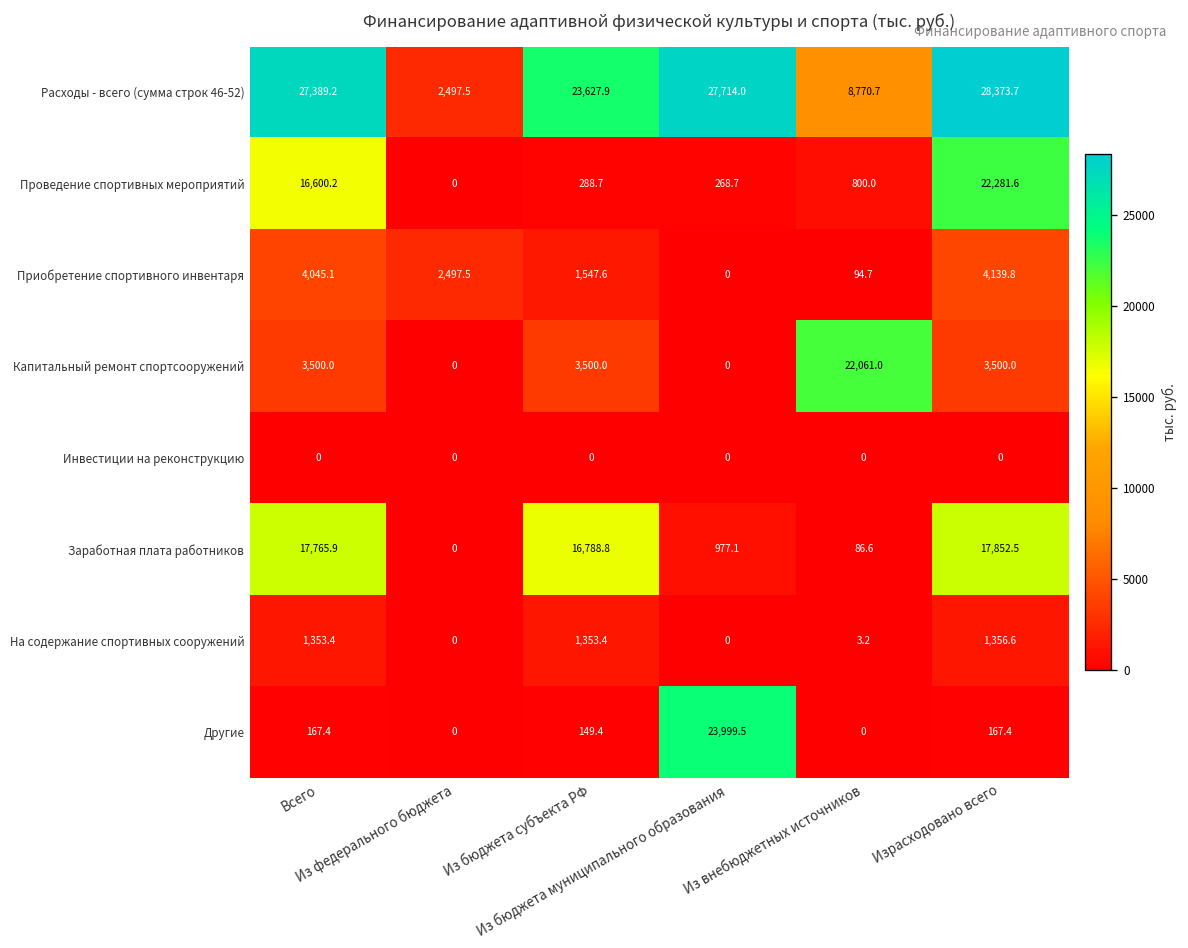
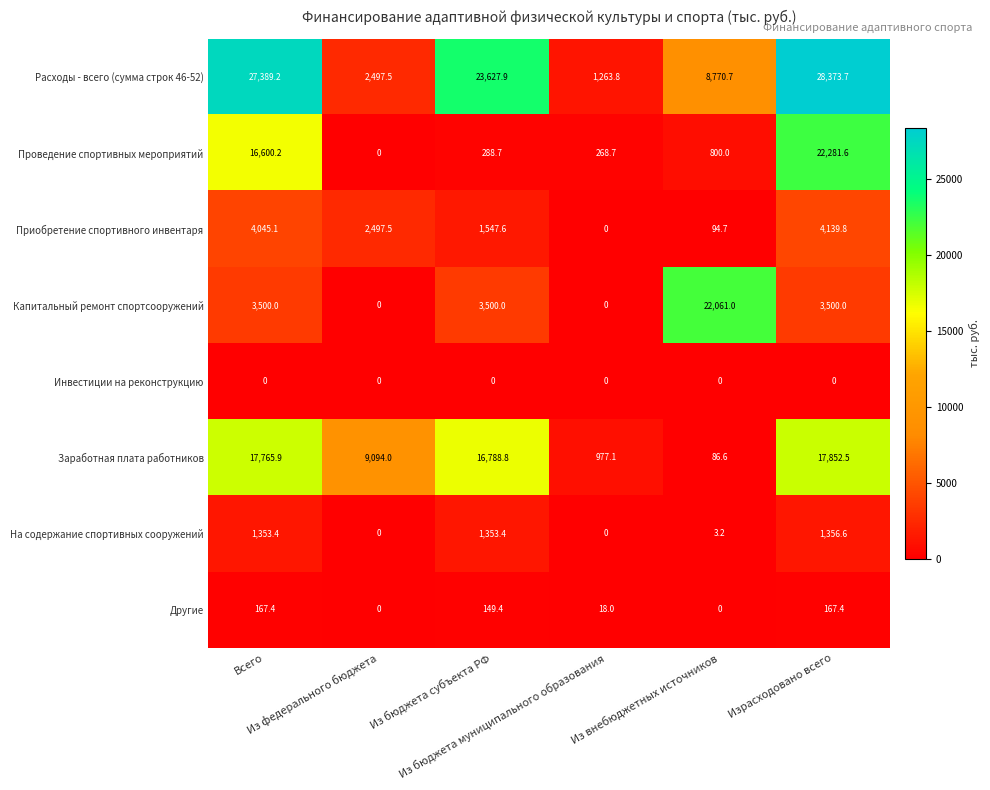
  {
    "Расходы - всего (сумма строк 46-52)": {
      "Всего": "27,389.2",
      "Из федерального бюджета": "2,497.5",
      "Из бюджета субъекта РФ": "23,627.9",
-     "Из бюджета муниципального образования": "27,714.0",
+     "Из бюджета муниципального образования": "1,263.8",
      "Из внебюджетных источников": "8,770.7",
      "Израсходовано всего": "28,373.7"
    },
    "Проведение спортивных мероприятий": {
      "Всего": "16,600.2",
      "Из федерального бюджета": "0",
      "Из бюджета субъекта РФ": "288.7",
      "Из бюджета муниципального образования": "268.7",
      "Из внебюджетных источников": "800.0",
      "Израсходовано всего": "22,281.6"
    },
    "Приобретение спортивного инвентаря": {
      "Всего": "4,045.1",
      "Из федерального бюджета": "2,497.5",
      "Из бюджета субъекта РФ": "1,547.6",
      "Из бюджета муниципального образования": "0",
      "Из внебюджетных источников": "94.7",
      "Израсходовано всего": "4,139.8"
    },
    "Капитальный ремонт спортсооружений": {
      "Всего": "3,500.0",
      "Из федерального бюджета": "0",
      "Из бюджета субъекта РФ": "3,500.0",
      "Из бюджета муниципального образования": "0",
      "Из внебюджетных источников": "22,061.0",
      "Израсходовано всего": "3,500.0"
    },
    "Инвестиции на реконструкцию": {
      "Всего": "0",
      "Из федерального бюджета": "0",
      "Из бюджета субъекта РФ": "0",
      "Из бюджета муниципального образования": "0",
      "Из внебюджетных источников": "0",
      "Израсходовано всего": "0"
    },
    "Заработная плата работников": {
      "Всего": "17,765.9",
-     "Из федерального бюджета": "0",
+     "Из федерального бюджета": "9,094.0",
      "Из бюджета субъекта РФ": "16,788.8",
      "Из бюджета муниципального образования": "977.1",
      "Из внебюджетных источников": "86.6",
      "Израсходовано всего": "17,852.5"
    },
    "На содержание спортивных сооружений": {
      "Всего": "1,353.4",
      "Из федерального бюджета": "0",
      "Из бюджета субъекта РФ": "1,353.4",
      "Из бюджета муниципального образования": "0",
      "Из внебюджетных источников": "3.2",
      "Израсходовано всего": "1,356.6"
    },
    "Другие": {
      "Всего": "167.4",
      "Из федерального бюджета": "0",
      "Из бюджета субъекта РФ": "149.4",
-     "Из бюджета муниципального образования": "23,999.5",
+     "Из бюджета муниципального образования": "18.0",
      "Из внебюджетных источников": "0",
      "Израсходовано всего": "167.4"
    }
  }
